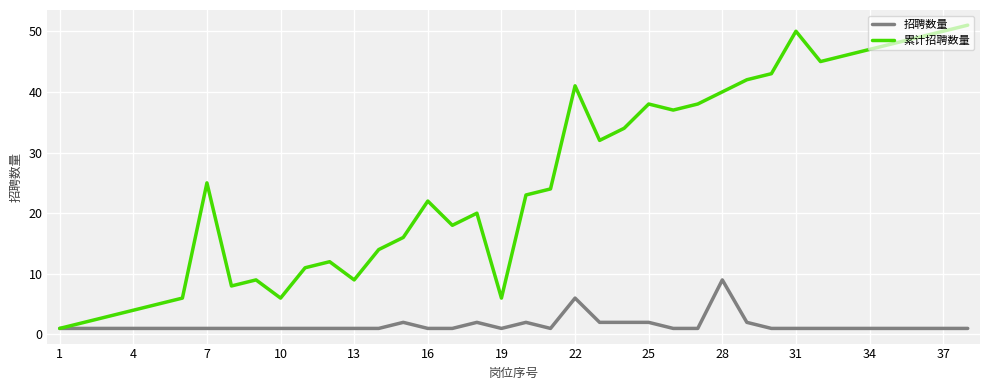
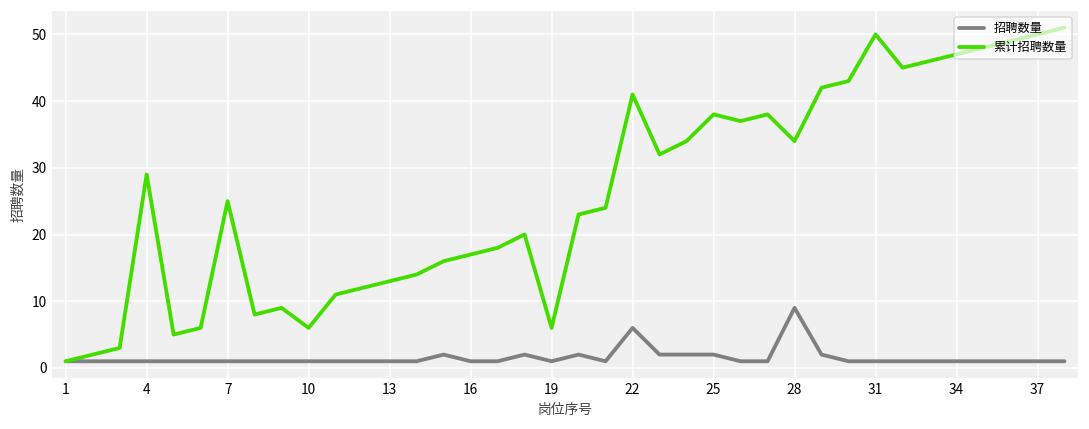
  {
    "招聘数量": {
      "4": 1,
      "7": 1,
      "10": 1,
      "13": 1,
      "16": 1,
      "19": 1,
      "22": 6,
      "25": 2,
      "28": 9,
      "31": 1,
      "34": 1,
      "37": 1
    },
    "累计招聘数量": {
-     "4": 4,
+     "4": 29,
      "7": 25,
      "10": 6,
-     "13": 9,
-     "16": 22,
+     "13": 13,
+     "16": 17,
      "19": 6,
      "22": 41,
      "25": 38,
-     "28": 40,
+     "28": 34,
      "31": 50
    }
  }
